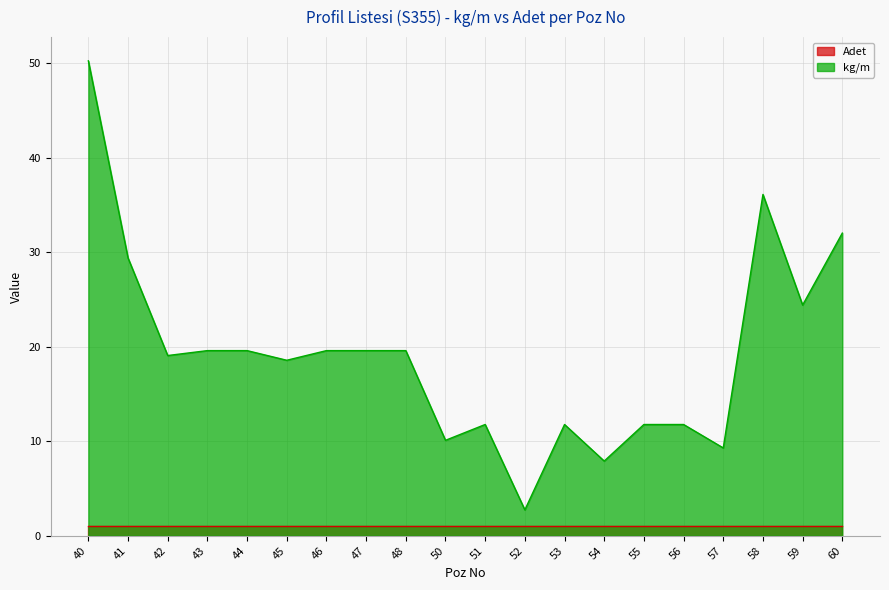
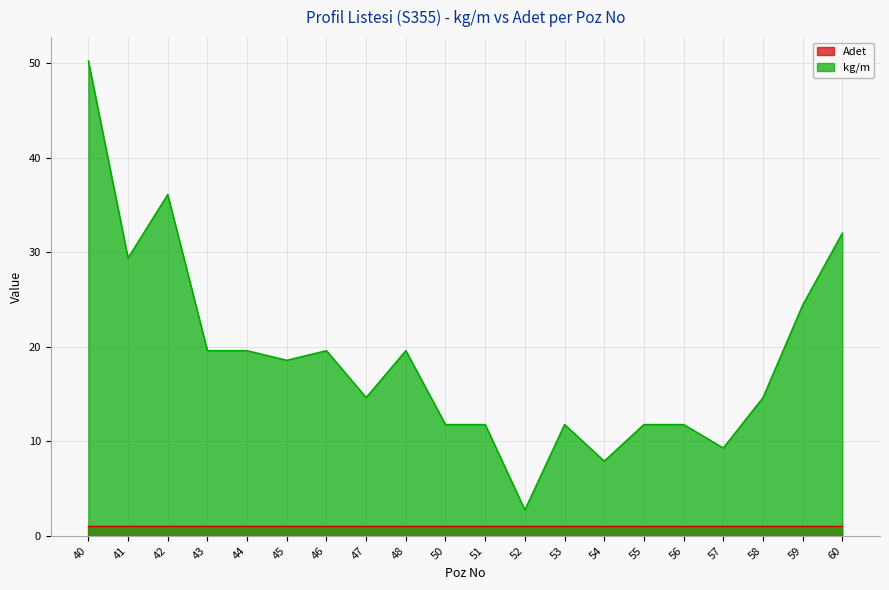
  {
    "Adet": {
      "40": 1,
      "41": 1,
      "42": 1,
      "43": 1,
      "44": 1,
      "45": 1,
      "46": 1,
      "47": 1,
      "48": 1,
      "50": 1,
      "51": 1,
      "52": 1,
      "53": 1,
      "54": 1,
      "55": 1,
      "56": 1,
      "57": 1,
      "58": 1,
      "59": 1,
      "60": 1
    },
    "kg/m": {
      "40": 50,
      "41": 29,
-     "42": 19,
+     "42": 36,
      "43": 20,
      "44": 20,
      "45": 19,
      "46": 20,
-     "47": 20,
+     "47": 15,
      "48": 20,
-     "50": 10,
+     "50": 12,
      "51": 12,
      "52": 3,
      "53": 12,
      "54": 8,
      "55": 12,
      "56": 12,
      "57": 9,
-     "58": 36,
+     "58": 15,
      "59": 24,
      "60": 32
    }
  }
